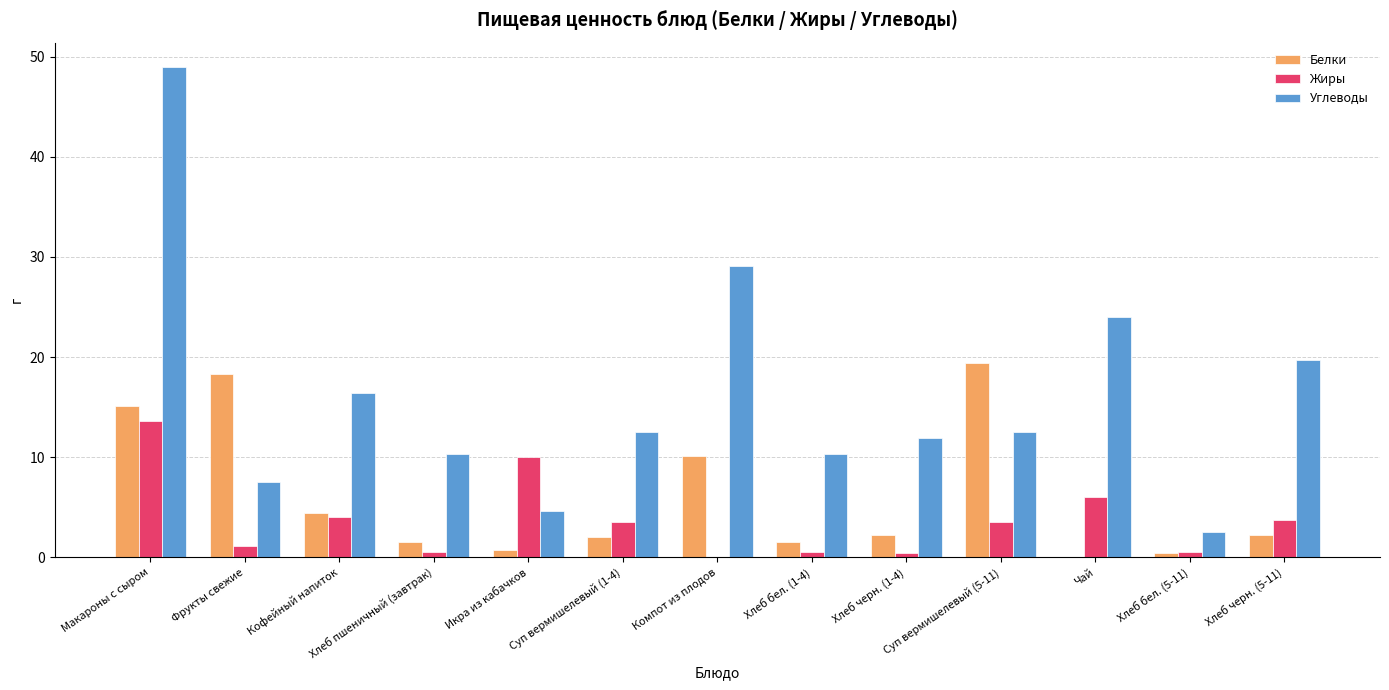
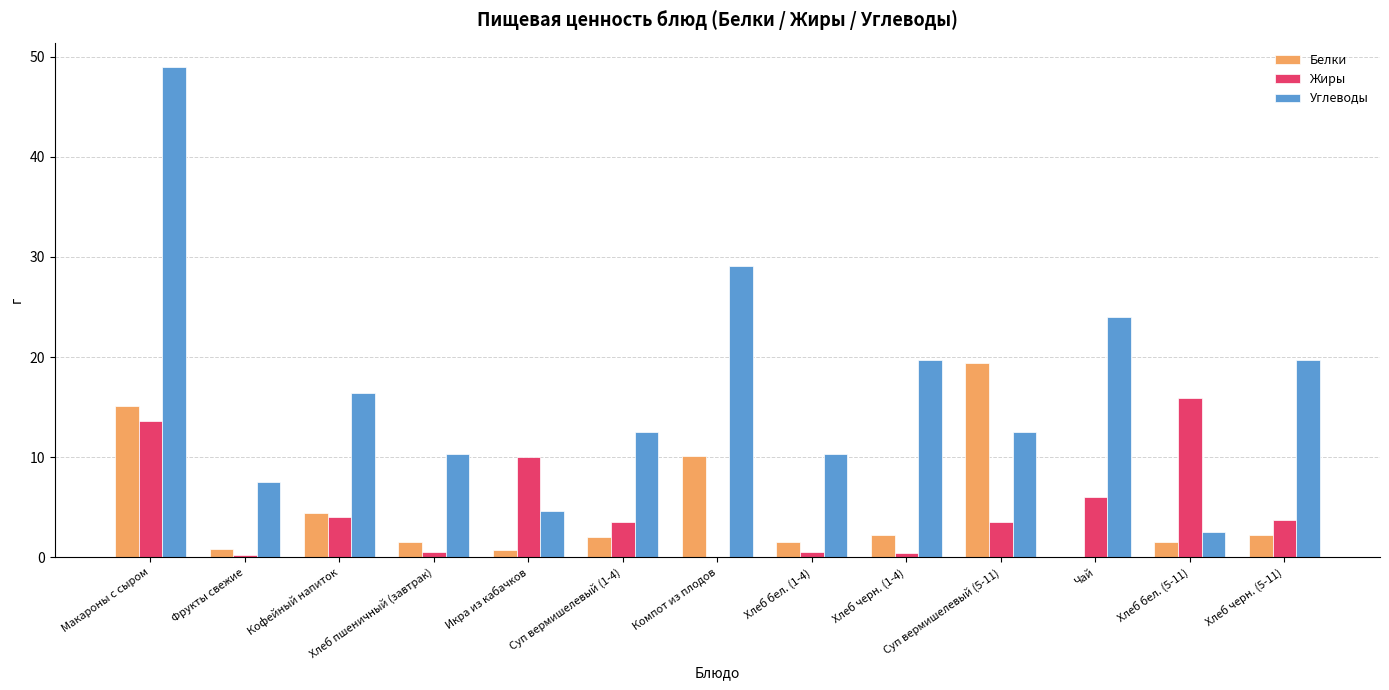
  {
    "Белки": {
      "Макароны с сыром": 15.1,
-     "Фрукты свежие": 18.3,
+     "Фрукты свежие": 0.8,
      "Кофейный напиток": 4.4,
      "Хлеб пшеничный (завтрак)": 1.5,
      "Икра из кабачков": 0.7,
      "Суп вермишелевый (1-4)": 2.0,
      "Компот из плодов": 10.1,
      "Хлеб бел. (1-4)": 1.5,
      "Хлеб черн. (1-4)": 2.2,
      "Суп вермишелевый (5-11)": 19.4,
      "Чай": 0.0,
-     "Хлеб бел. (5-11)": 0.4,
+     "Хлеб бел. (5-11)": 1.5,
      "Хлеб черн. (5-11)": 2.2
    },
    "Жиры": {
      "Макароны с сыром": 13.6,
-     "Фрукты свежие": 1.1,
+     "Фрукты свежие": 0.2,
      "Кофейный напиток": 4.0,
      "Хлеб пшеничный (завтрак)": 0.6,
      "Икра из кабачков": 10.1,
      "Суп вермишелевый (1-4)": 3.5,
      "Хлеб бел. (1-4)": 0.6,
      "Хлеб черн. (1-4)": 0.4,
      "Суп вермишелевый (5-11)": 3.5,
      "Чай": 6.0,
-     "Хлеб бел. (5-11)": 0.6,
+     "Хлеб бел. (5-11)": 15.9,
      "Хлеб черн. (5-11)": 3.7
    },
    "Углеводы": {
      "Макароны с сыром": 49.0,
      "Фрукты свежие": 7.5,
      "Кофейный напиток": 16.4,
      "Хлеб пшеничный (завтрак)": 10.3,
      "Икра из кабачков": 4.6,
      "Суп вермишелевый (1-4)": 12.5,
      "Компот из плодов": 29.1,
      "Хлеб бел. (1-4)": 10.3,
-     "Хлеб черн. (1-4)": 12.0,
+     "Хлеб черн. (1-4)": 19.8,
      "Суп вермишелевый (5-11)": 12.5,
      "Чай": 24.0,
      "Хлеб бел. (5-11)": 2.6,
      "Хлеб черн. (5-11)": 19.8
    }
  }
